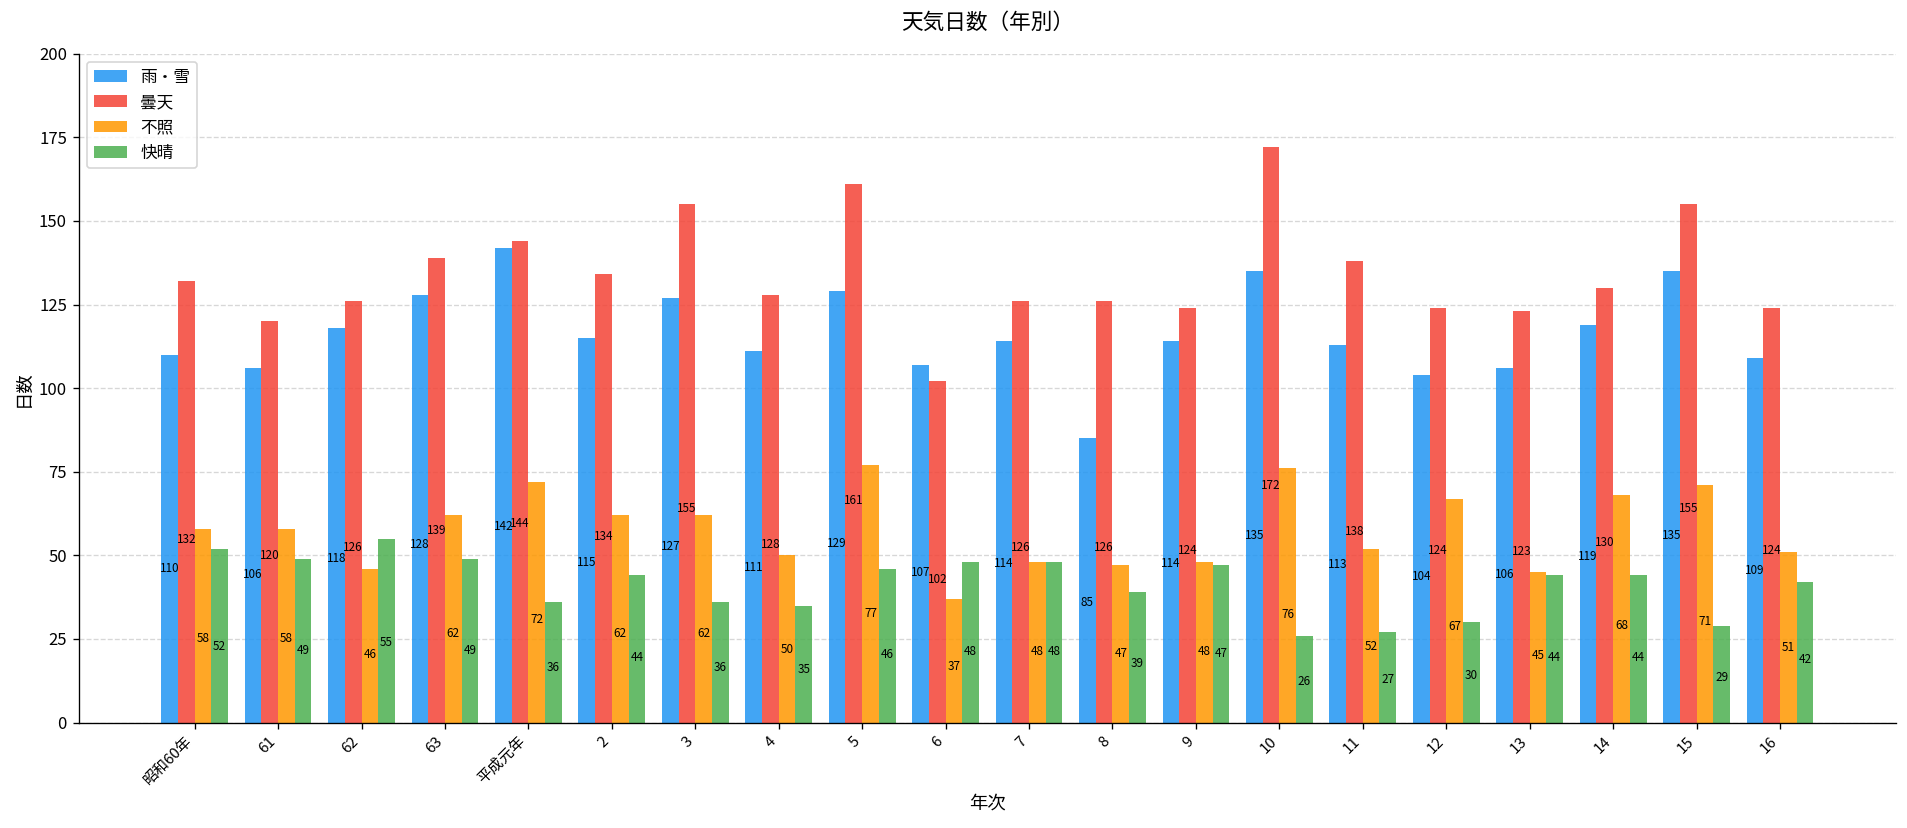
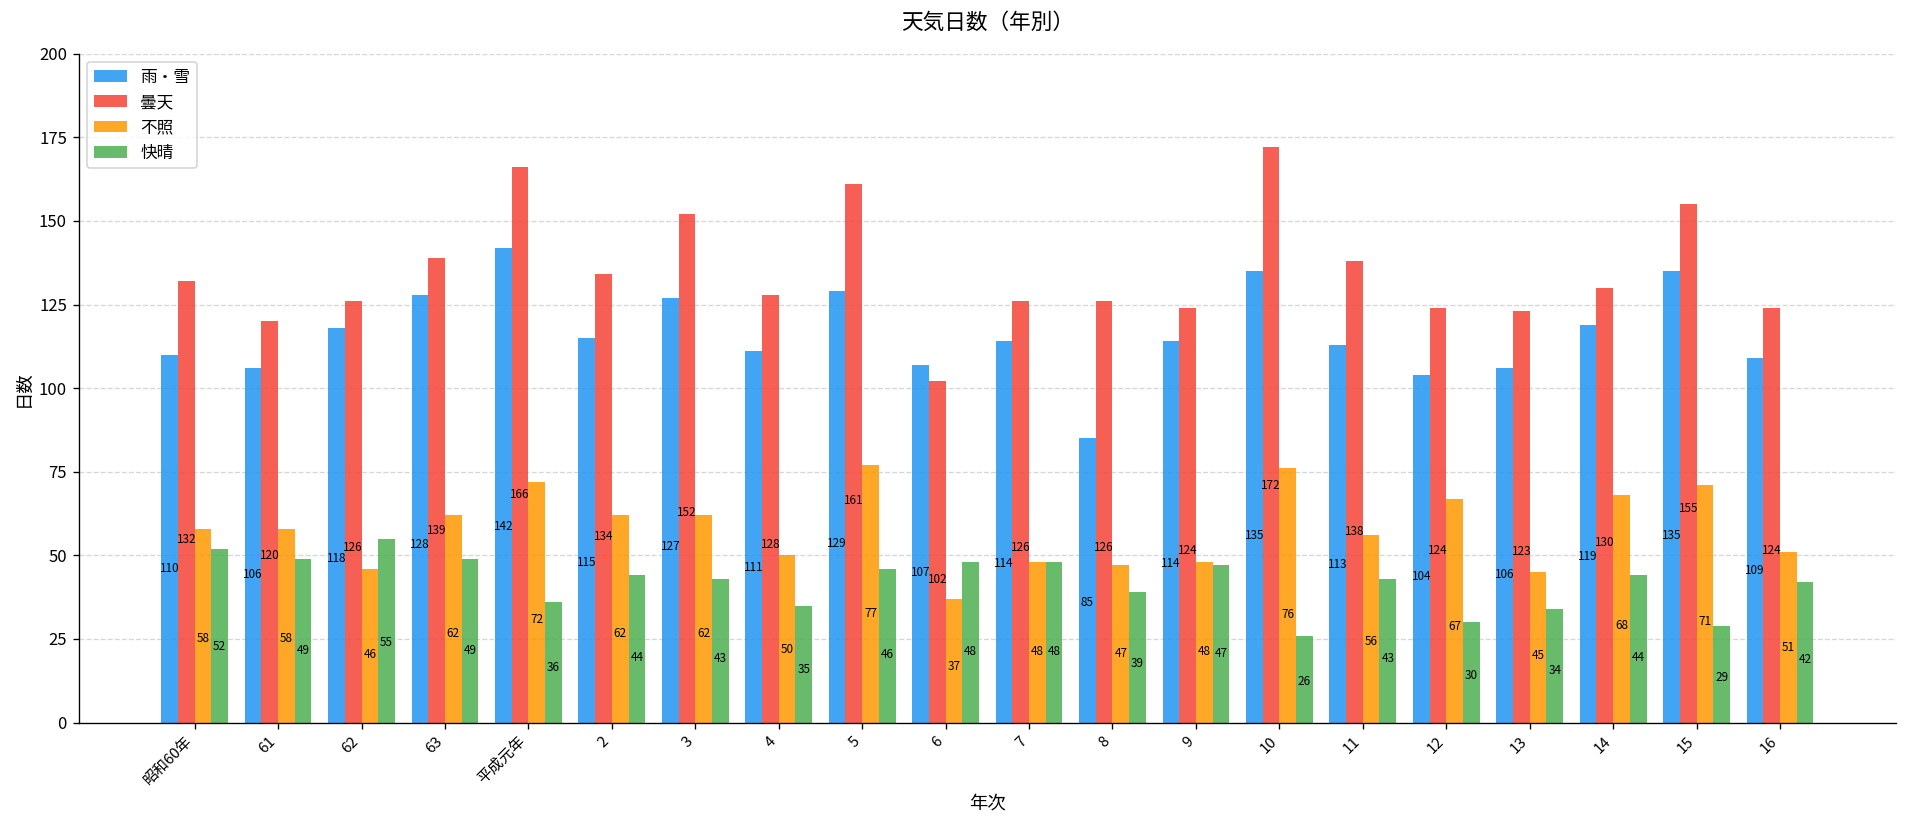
  {
    "雨・雪": {
      "昭和60年": 110,
      "61": 106,
      "62": 118,
      "63": 128,
      "平成元年": 142,
      "2": 115,
      "3": 127,
      "4": 111,
      "5": 129,
      "6": 107,
      "7": 114,
      "8": 85,
      "9": 114,
      "10": 135,
      "11": 113,
      "12": 104,
      "13": 106,
      "14": 119,
      "15": 135,
      "16": 109
    },
    "曇天": {
      "昭和60年": 132,
      "61": 120,
      "62": 126,
      "63": 139,
-     "平成元年": 144,
+     "平成元年": 166,
      "2": 134,
-     "3": 155,
+     "3": 152,
      "4": 128,
      "5": 161,
      "6": 102,
      "7": 126,
      "8": 126,
      "9": 124,
      "10": 172,
      "11": 138,
      "12": 124,
      "13": 123,
      "14": 130,
      "15": 155,
      "16": 124
    },
    "不照": {
      "昭和60年": 58,
      "61": 58,
      "62": 46,
      "63": 62,
      "平成元年": 72,
      "2": 62,
      "3": 62,
      "4": 50,
      "5": 77,
      "6": 37,
      "7": 48,
      "8": 47,
      "9": 48,
      "10": 76,
-     "11": 52,
+     "11": 56,
      "12": 67,
      "13": 45,
      "14": 68,
      "15": 71,
      "16": 51
    },
    "快晴": {
      "昭和60年": 52,
      "61": 49,
      "62": 55,
      "63": 49,
      "平成元年": 36,
      "2": 44,
-     "3": 36,
+     "3": 43,
      "4": 35,
      "5": 46,
      "6": 48,
      "7": 48,
      "8": 39,
      "9": 47,
      "10": 26,
-     "11": 27,
+     "11": 43,
      "12": 30,
-     "13": 44,
+     "13": 34,
      "14": 44,
      "15": 29,
      "16": 42
    }
  }
